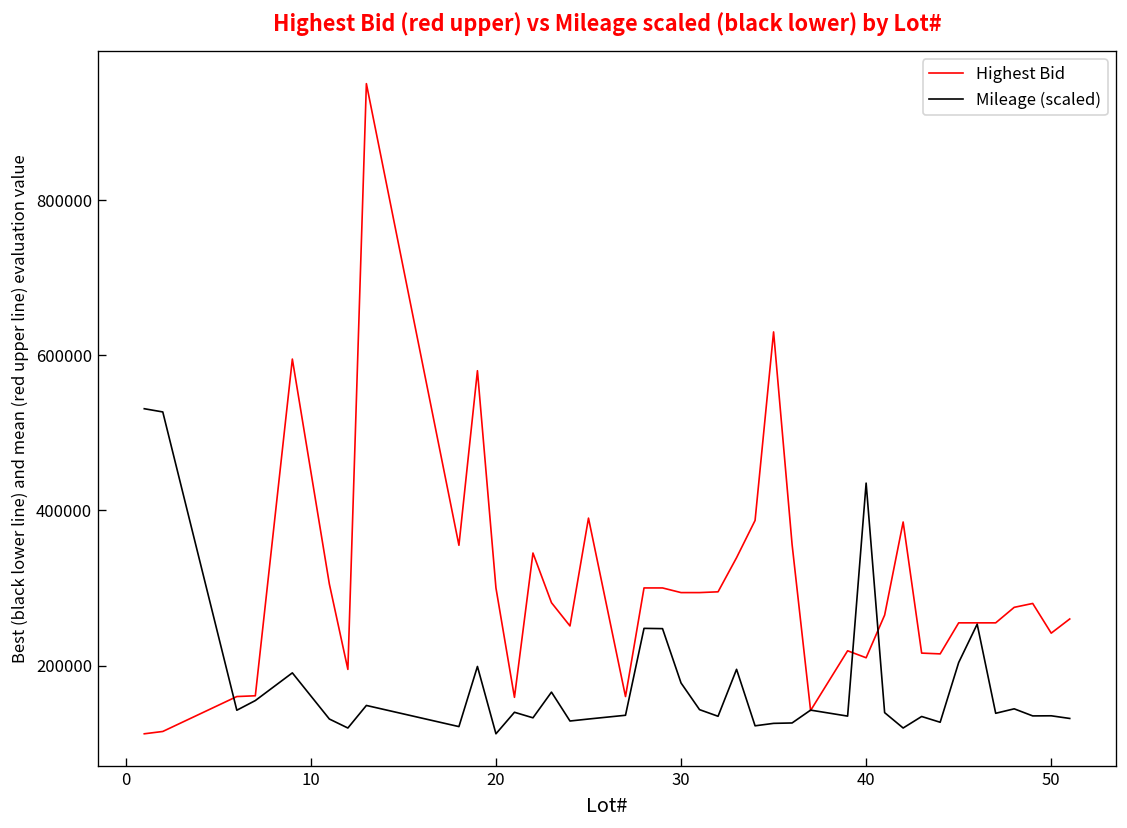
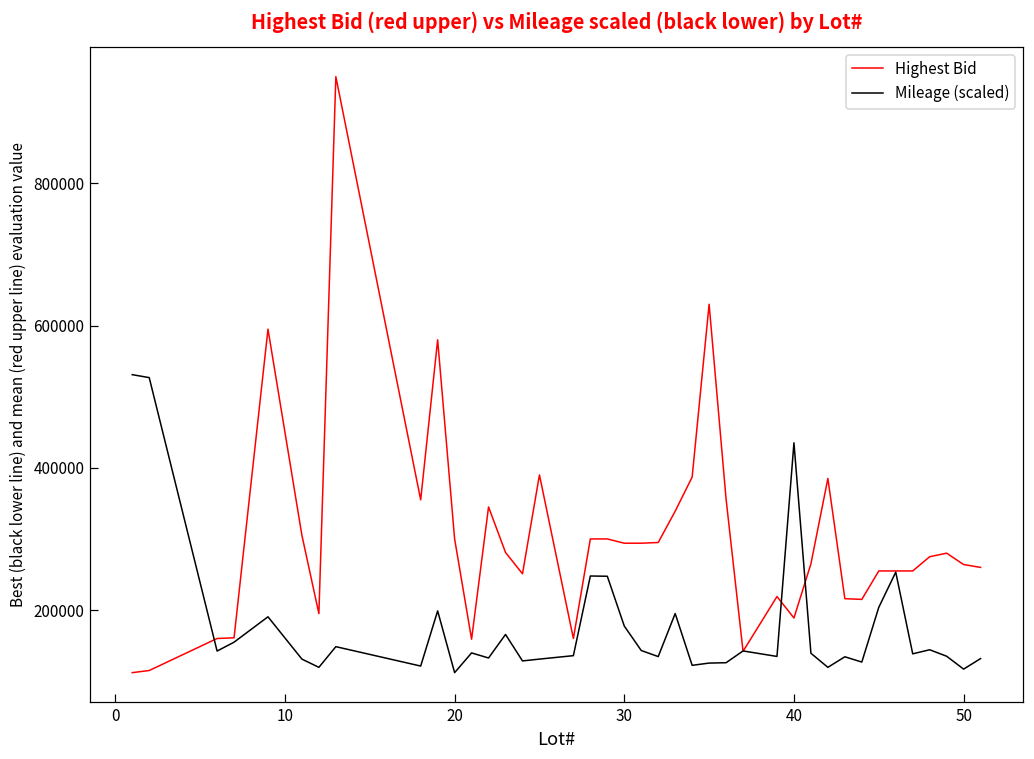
  {
    "Highest Bid": {
      "20": 300000,
      "30": 290000,
-     "40": 210000,
-     "50": 240000
+     "40": 190000,
+     "50": 260000
    },
    "Mileage (scaled)": {
      "20": 110000,
      "30": 180000,
      "40": 440000,
-     "50": 140000
+     "50": 120000
    }
  }
